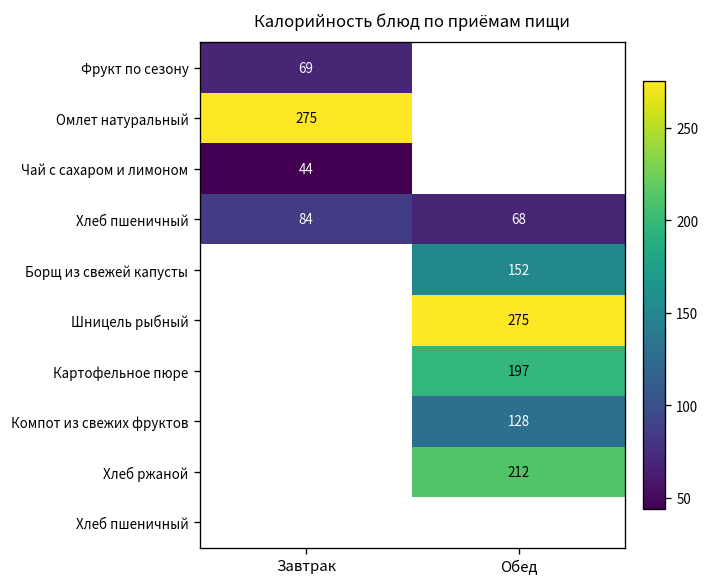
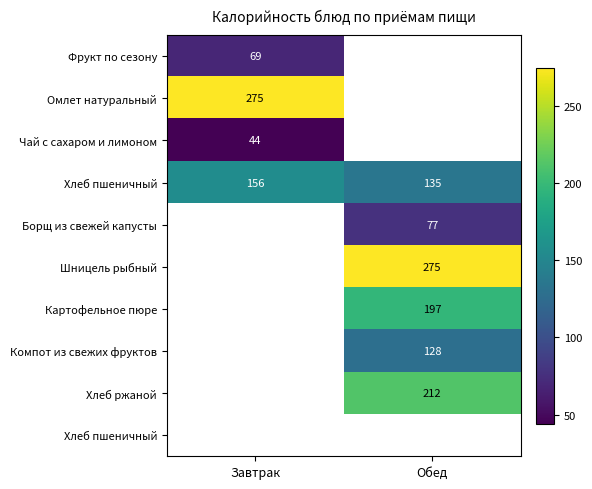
  {
    "Фрукт по сезону": {
      "Завтрак": 69
    },
    "Омлет натуральный": {
      "Завтрак": 275
    },
    "Чай с сахаром и лимоном": {
      "Завтрак": 44
    },
    "Хлеб пшеничный": {
-     "Завтрак": 84,
-     "Обед": 68
+     "Завтрак": 156,
+     "Обед": 135
    },
    "Борщ из свежей капусты": {
-     "Обед": 152
+     "Обед": 77
    },
    "Шницель рыбный": {
      "Обед": 275
    },
    "Картофельное пюре": {
      "Обед": 197
    },
    "Компот из свежих фруктов": {
      "Обед": 128
    },
    "Хлеб ржаной": {
      "Обед": 212
    }
  }
